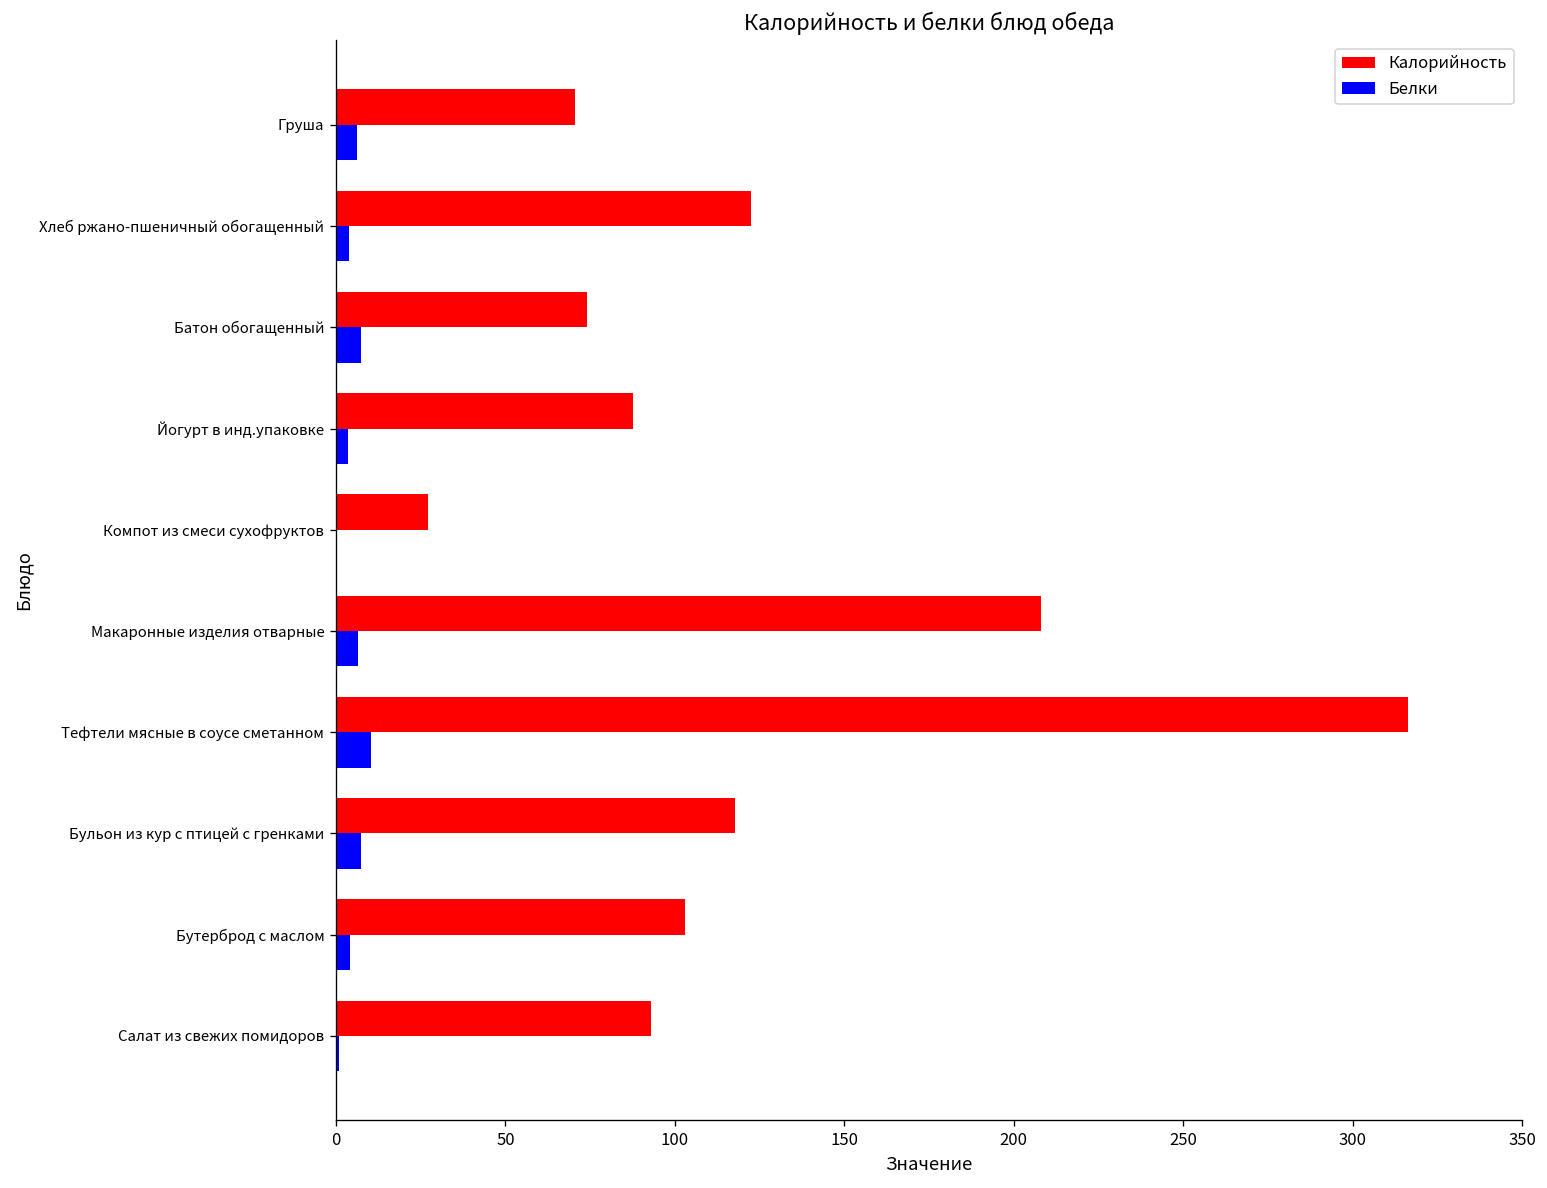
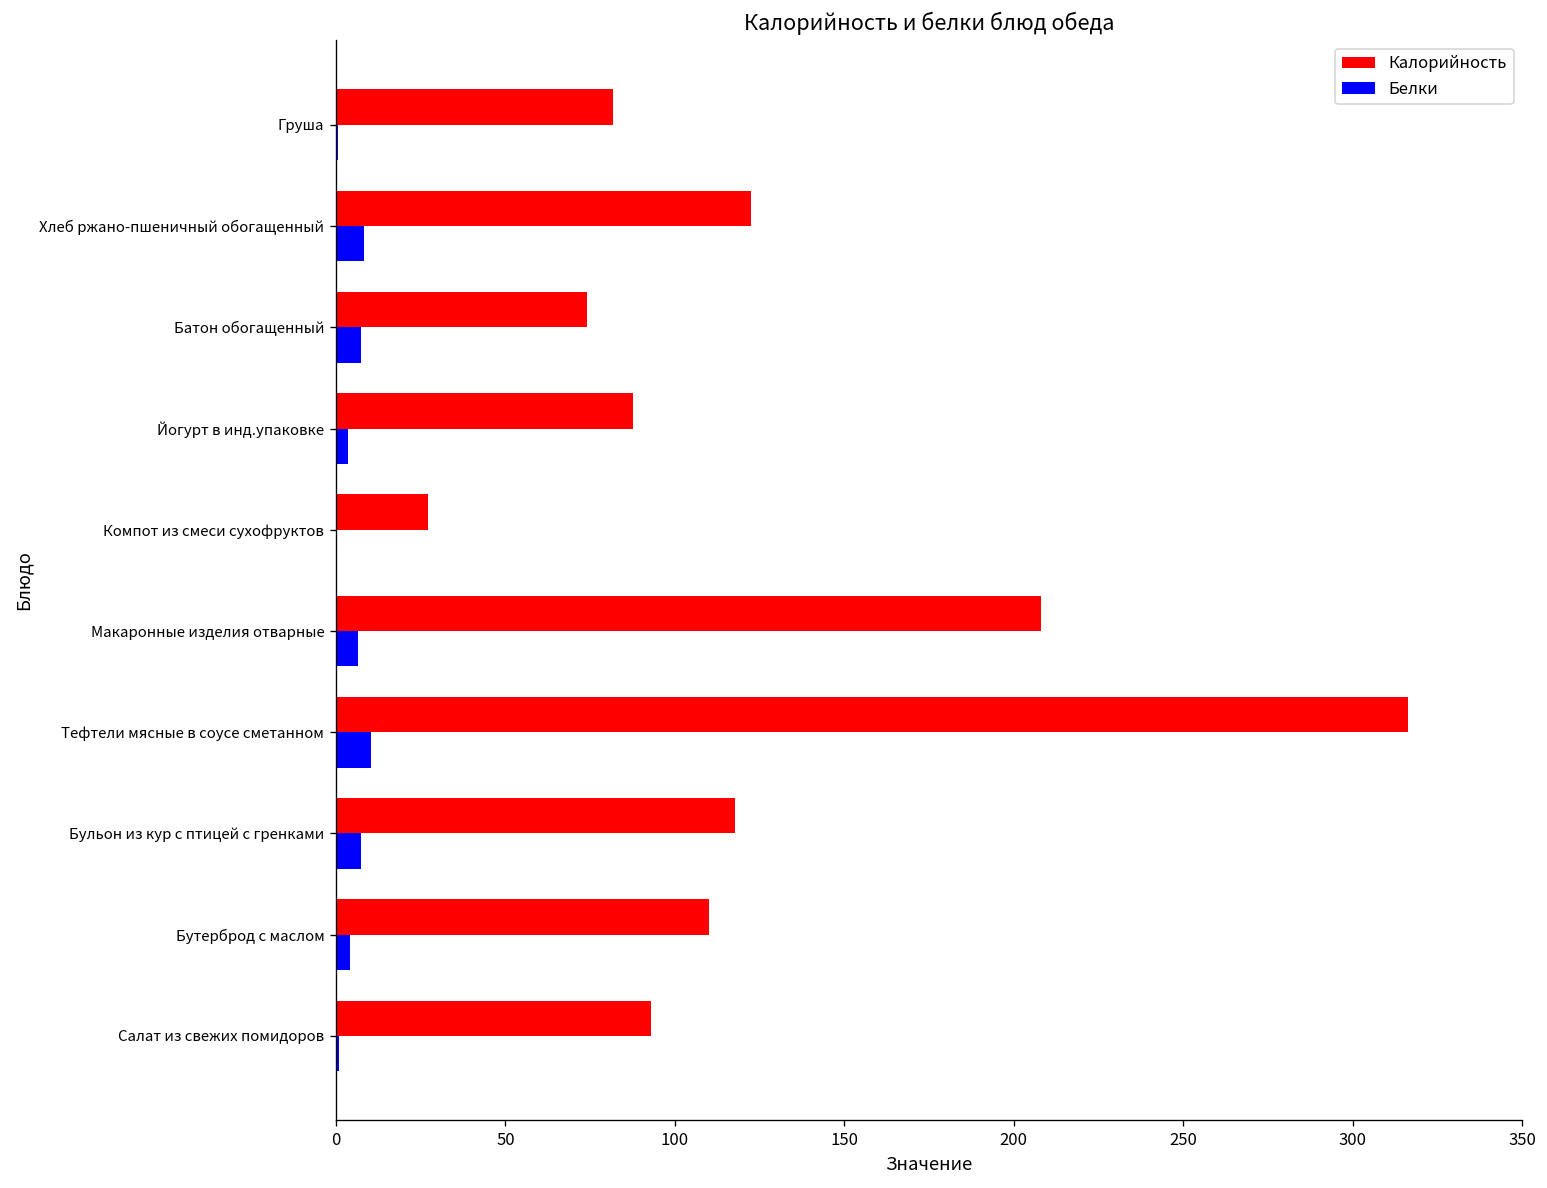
  {
    "Калорийность": {
-     "Груша": 71,
+     "Груша": 82,
      "Хлеб ржано-пшеничный обогащенный": 122,
      "Батон обогащенный": 74,
      "Йогурт в инд.упаковке": 88,
      "Компот из смеси сухофруктов": 27,
      "Макаронные изделия отварные": 208,
      "Тефтели мясные в соусе сметанном": 316,
      "Бульон из кур с птицей с гренками": 118,
-     "Бутерброд с маслом": 103,
+     "Бутерброд с маслом": 110,
      "Салат из свежих помидоров": 93
    },
    "Белки": {
-     "Груша": 6,
-     "Хлеб ржано-пшеничный обогащенный": 4,
+     "Груша": 1,
+     "Хлеб ржано-пшеничный обогащенный": 8,
      "Батон обогащенный": 7,
      "Йогурт в инд.упаковке": 4,
      "Компот из смеси сухофруктов": 0,
      "Макаронные изделия отварные": 7,
      "Тефтели мясные в соусе сметанном": 10,
      "Бульон из кур с птицей с гренками": 7,
      "Бутерброд с маслом": 4,
      "Салат из свежих помидоров": 1
    }
  }
